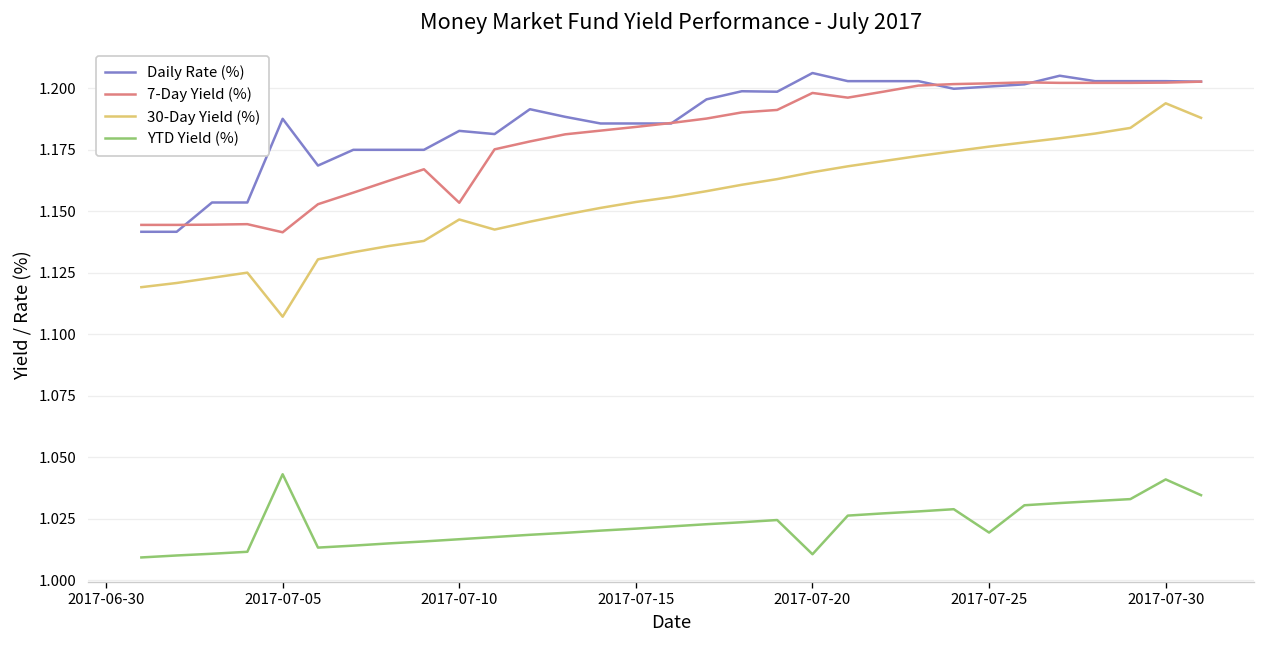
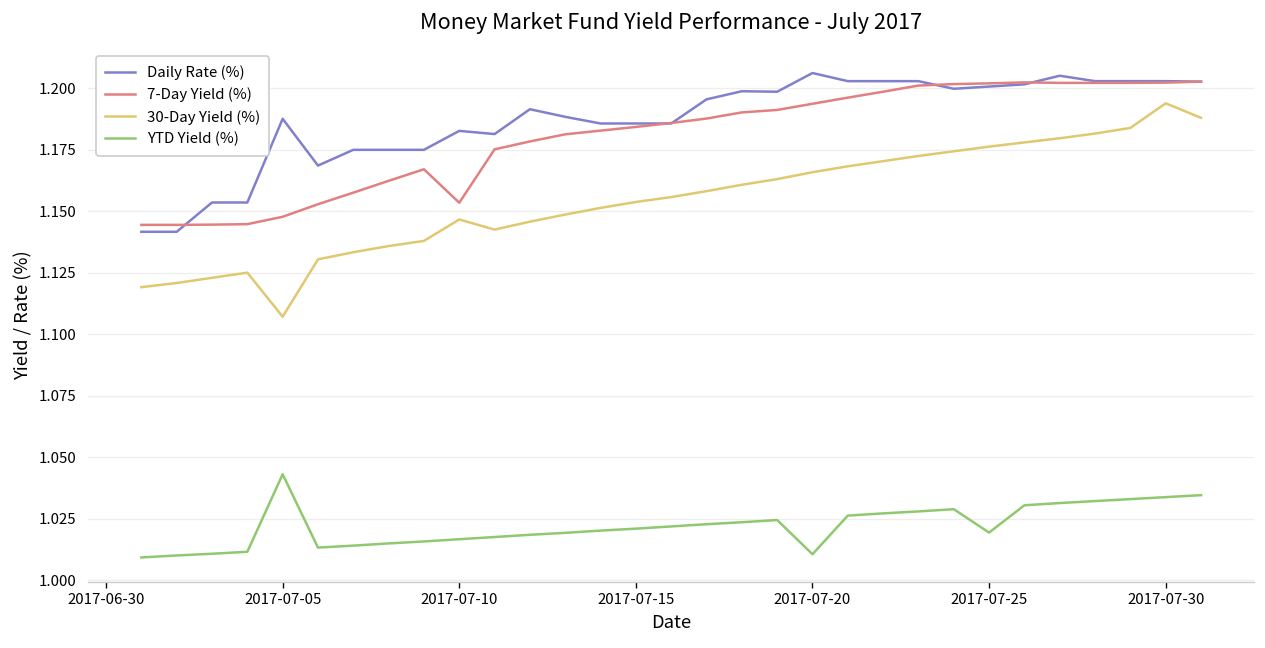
  {
    "Daily Rate (%)": {
      "2017-07-05": 1.188,
      "2017-07-10": 1.183,
      "2017-07-15": 1.186,
      "2017-07-20": 1.206,
      "2017-07-25": 1.201
    },
    "7-Day Yield (%)": {
-     "2017-07-05": 1.141,
+     "2017-07-05": 1.148,
      "2017-07-10": 1.153,
      "2017-07-15": 1.184,
-     "2017-07-20": 1.198,
+     "2017-07-20": 1.194,
      "2017-07-25": 1.202
    },
    "30-Day Yield (%)": {
      "2017-07-05": 1.107,
      "2017-07-10": 1.147,
      "2017-07-15": 1.154,
      "2017-07-20": 1.166,
      "2017-07-25": 1.176,
      "2017-07-30": 1.194
    },
    "YTD Yield (%)": {
      "2017-07-05": 1.043,
      "2017-07-10": 1.017,
      "2017-07-15": 1.021,
      "2017-07-20": 1.011,
      "2017-07-25": 1.019,
-     "2017-07-30": 1.041
+     "2017-07-30": 1.034
    }
  }
